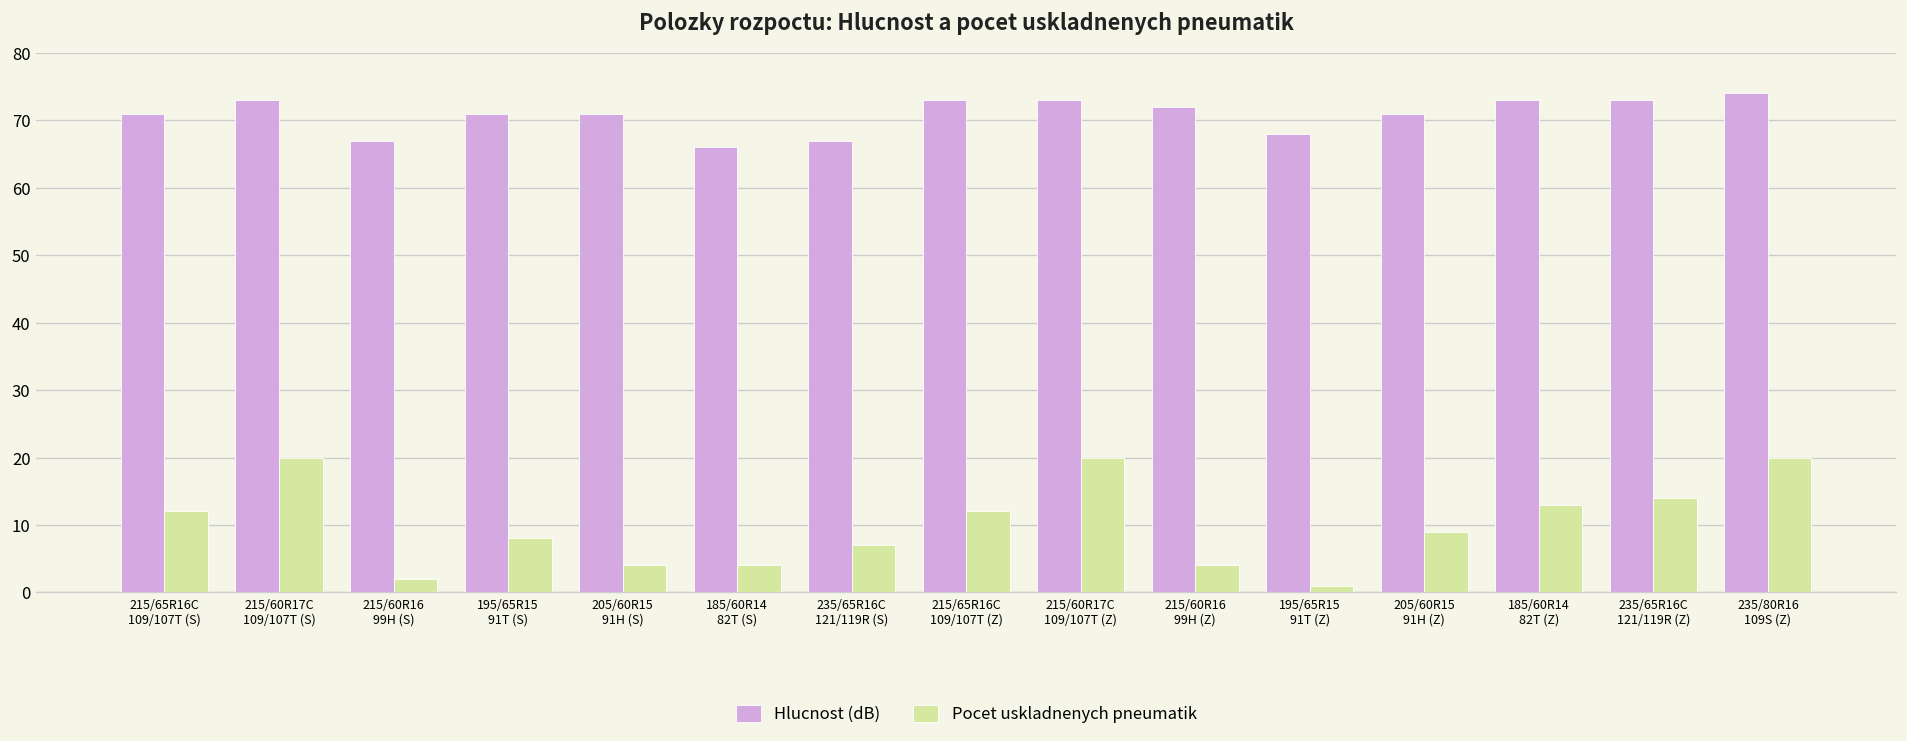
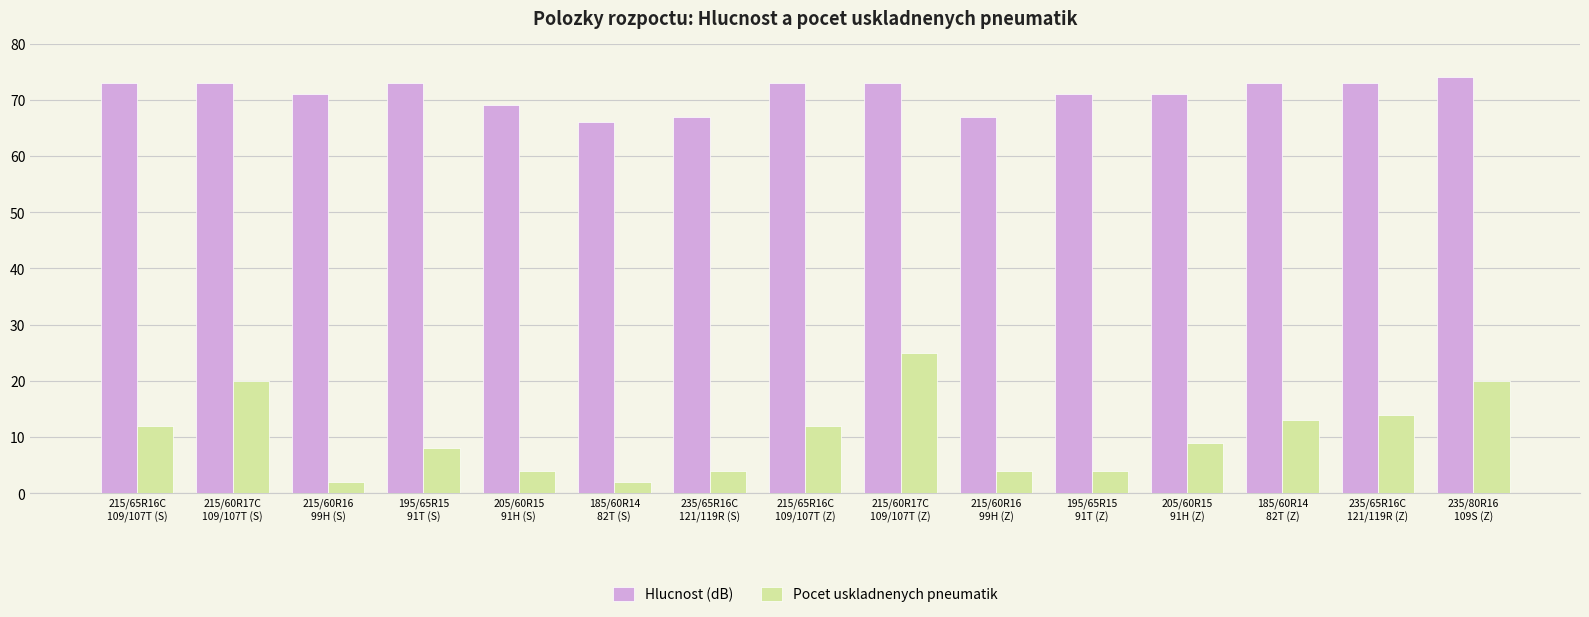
  {
    "Hlucnost (dB)": {
-     "215/65R16C 109/107T (S)": 71,
+     "215/65R16C 109/107T (S)": 73,
      "215/60R17C 109/107T (S)": 73,
-     "215/60R16 99H (S)": 67,
-     "195/65R15 91T (S)": 71,
-     "205/60R15 91H (S)": 71,
+     "215/60R16 99H (S)": 71,
+     "195/65R15 91T (S)": 73,
+     "205/60R15 91H (S)": 69,
      "185/60R14 82T (S)": 66,
      "235/65R16C 121/119R (S)": 67,
      "215/65R16C 109/107T (Z)": 73,
      "215/60R17C 109/107T (Z)": 73,
-     "215/60R16 99H (Z)": 72,
-     "195/65R15 91T (Z)": 68,
+     "215/60R16 99H (Z)": 67,
+     "195/65R15 91T (Z)": 71,
      "205/60R15 91H (Z)": 71,
      "185/60R14 82T (Z)": 73,
      "235/65R16C 121/119R (Z)": 73,
      "235/80R16 109S (Z)": 74
    },
    "Pocet uskladnenych pneumatik": {
      "215/65R16C 109/107T (S)": 12,
      "215/60R17C 109/107T (S)": 20,
      "215/60R16 99H (S)": 2,
      "195/65R15 91T (S)": 8,
      "205/60R15 91H (S)": 4,
-     "185/60R14 82T (S)": 4,
-     "235/65R16C 121/119R (S)": 7,
+     "185/60R14 82T (S)": 2,
+     "235/65R16C 121/119R (S)": 4,
      "215/65R16C 109/107T (Z)": 12,
-     "215/60R17C 109/107T (Z)": 20,
+     "215/60R17C 109/107T (Z)": 25,
      "215/60R16 99H (Z)": 4,
-     "195/65R15 91T (Z)": 1,
+     "195/65R15 91T (Z)": 4,
      "205/60R15 91H (Z)": 9,
      "185/60R14 82T (Z)": 13,
      "235/65R16C 121/119R (Z)": 14,
      "235/80R16 109S (Z)": 20
    }
  }
